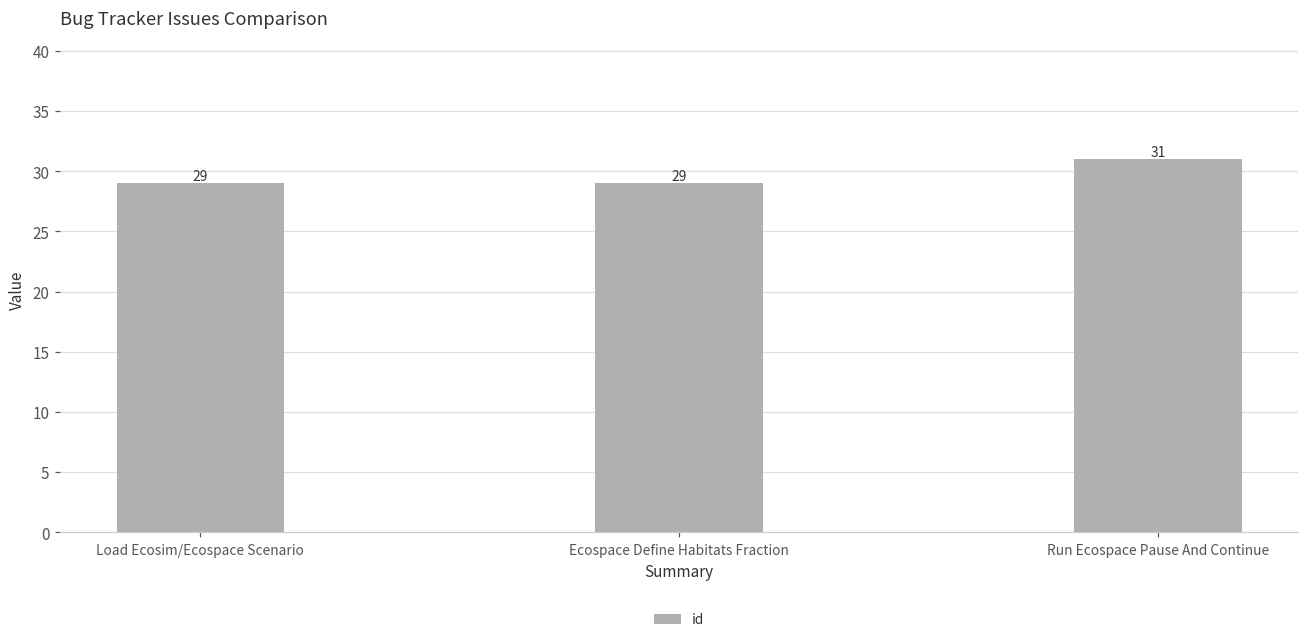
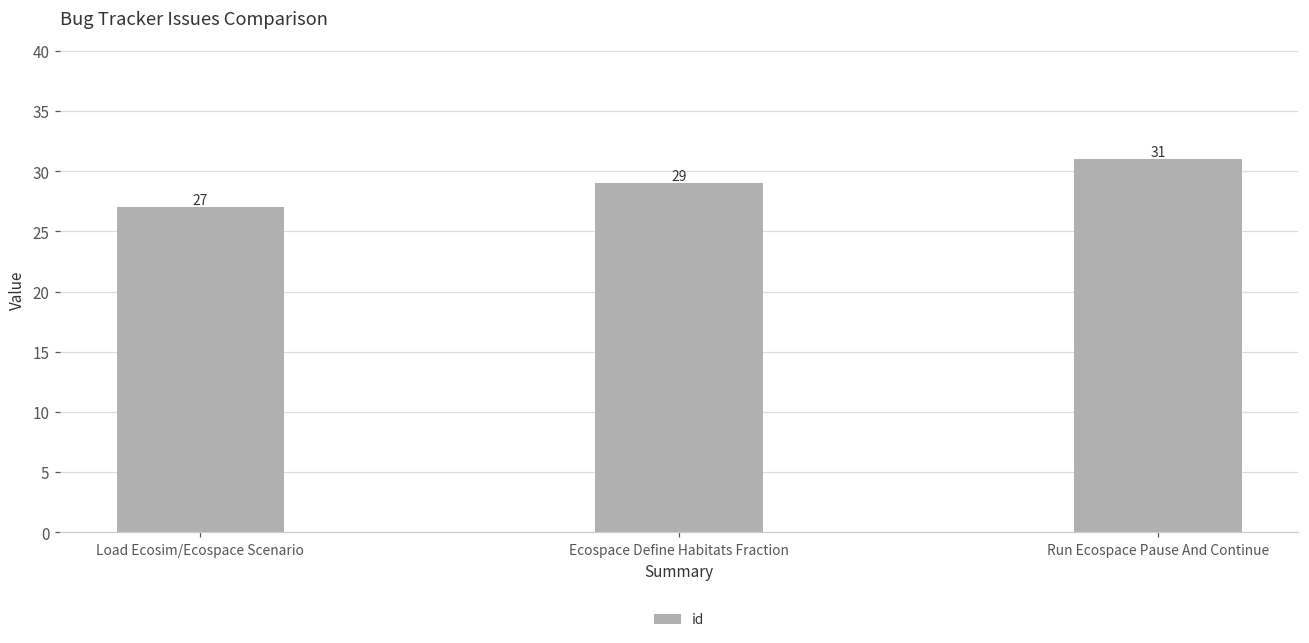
  {
-   "Load Ecosim/Ecospace Scenario": 29,
+   "Load Ecosim/Ecospace Scenario": 27,
    "Ecospace Define Habitats Fraction": 29,
    "Run Ecospace Pause And Continue": 31
  }
